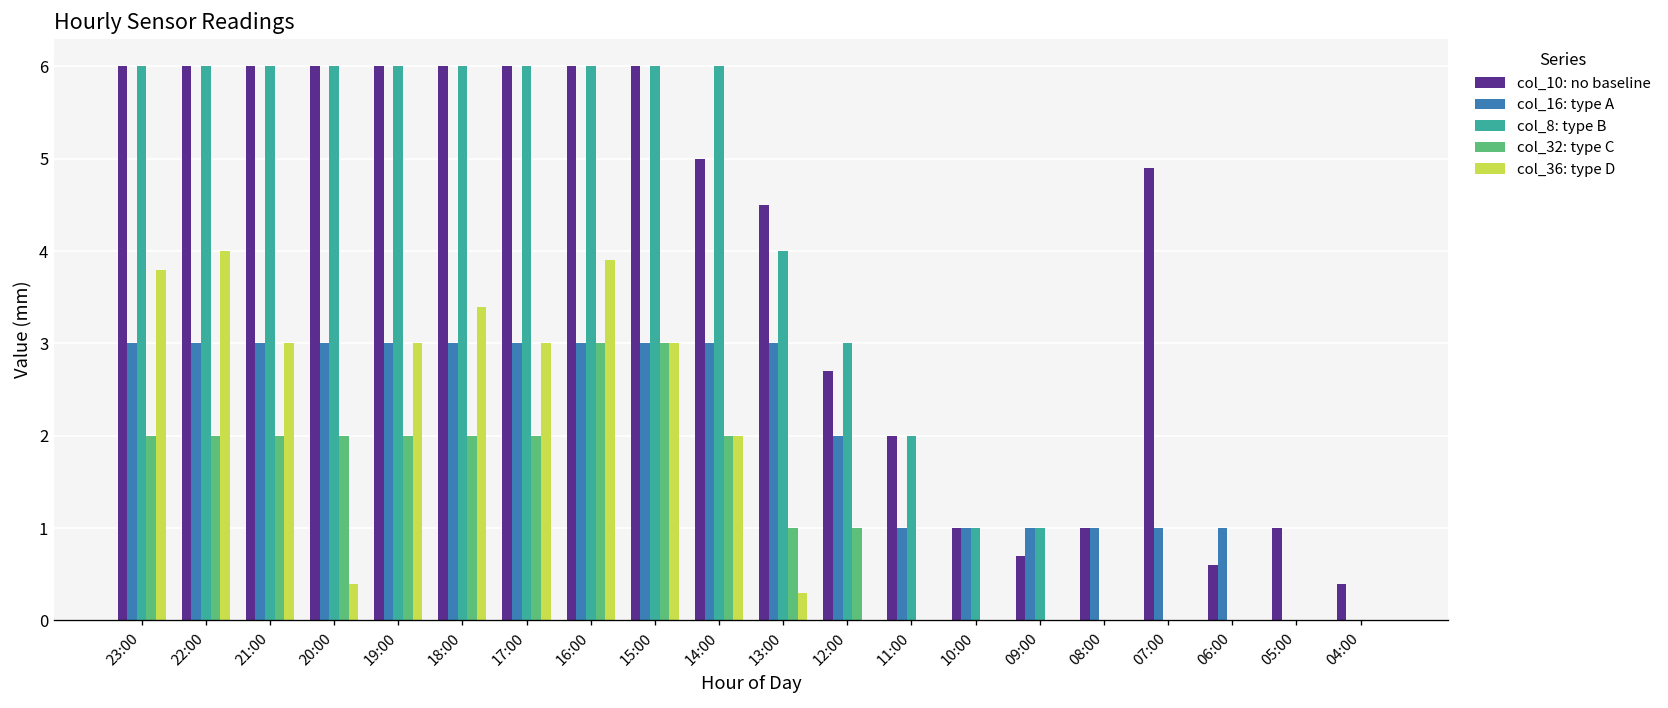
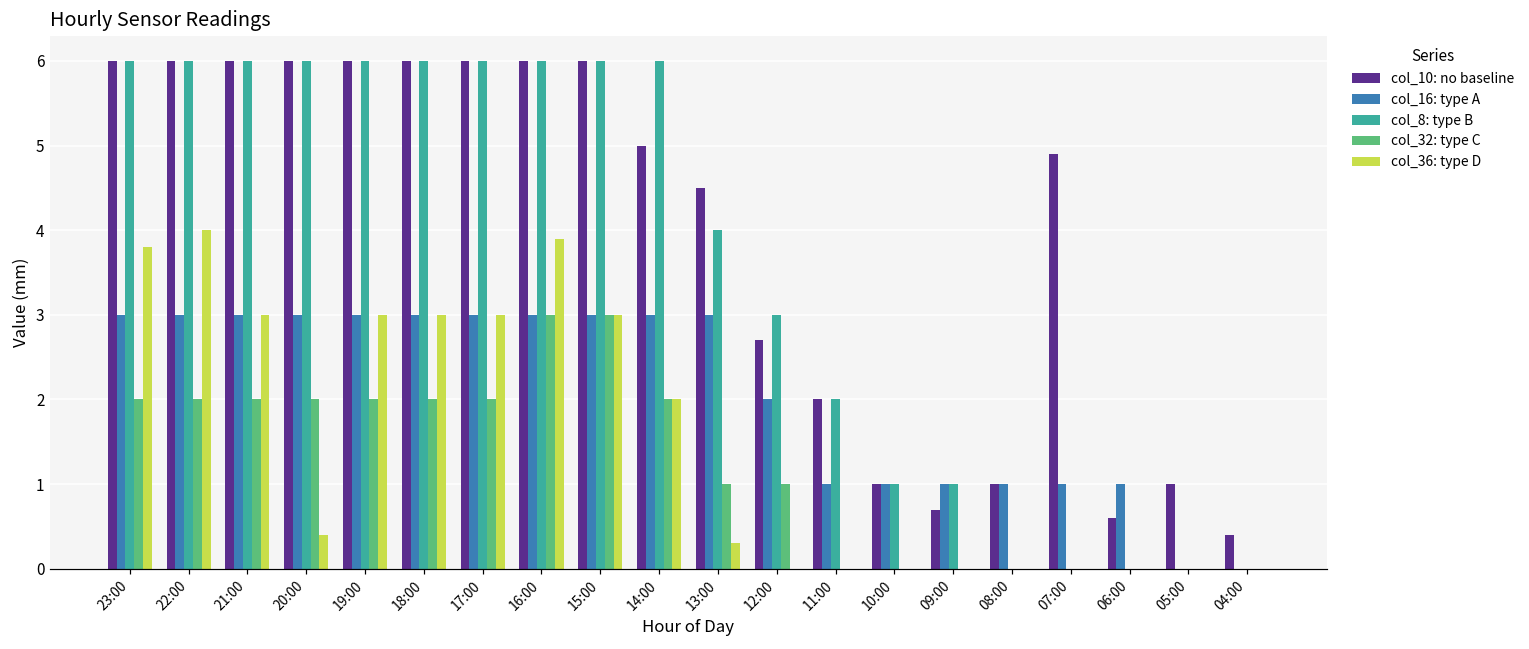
  {
    "col_10: no baseline": {
      "23:00": 6.0,
      "22:00": 6.0,
      "21:00": 6.0,
      "20:00": 6.0,
      "19:00": 6.0,
      "18:00": 6.0,
      "17:00": 6.0,
      "16:00": 6.0,
      "15:00": 6.0,
      "14:00": 5.0,
      "13:00": 4.5,
      "12:00": 2.7,
      "11:00": 2.0,
      "10:00": 1.0,
      "09:00": 0.7,
      "08:00": 1.0,
      "07:00": 4.9,
      "06:00": 0.6,
      "05:00": 1.0,
      "04:00": 0.4
    },
    "col_36: type D": {
      "23:00": 3.8,
      "22:00": 4.0,
      "21:00": 3.0,
      "20:00": 0.4,
      "19:00": 3.0,
-     "18:00": 3.4,
+     "18:00": 3.0,
      "17:00": 3.0,
      "16:00": 3.9,
      "15:00": 3.0,
      "14:00": 2.0,
      "13:00": 0.3,
      "12:00": 0.0,
      "11:00": 0.0,
      "10:00": 0.0,
      "09:00": 0.0,
      "08:00": 0.0,
      "07:00": 0.0,
      "06:00": 0.0,
      "05:00": 0.0,
      "04:00": 0.0
    }
  }
